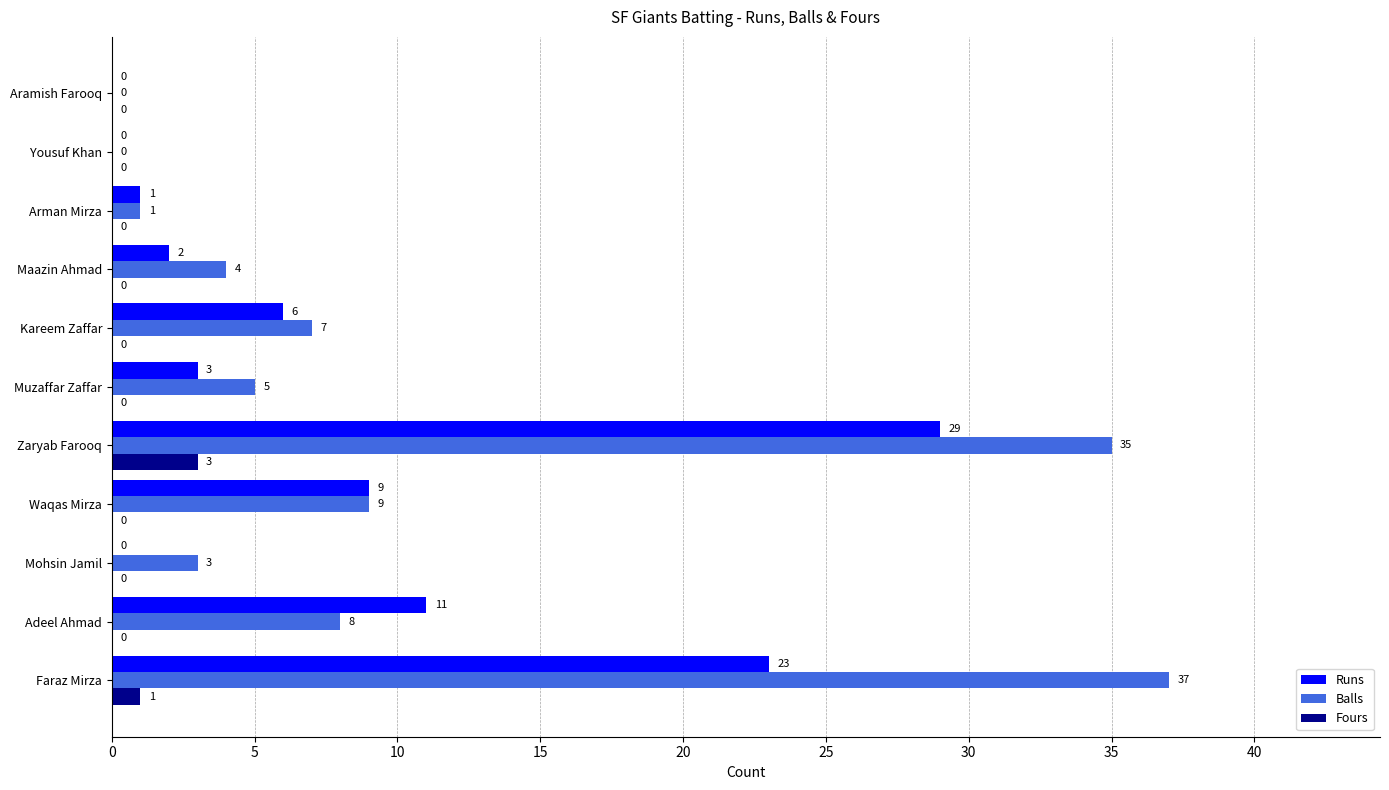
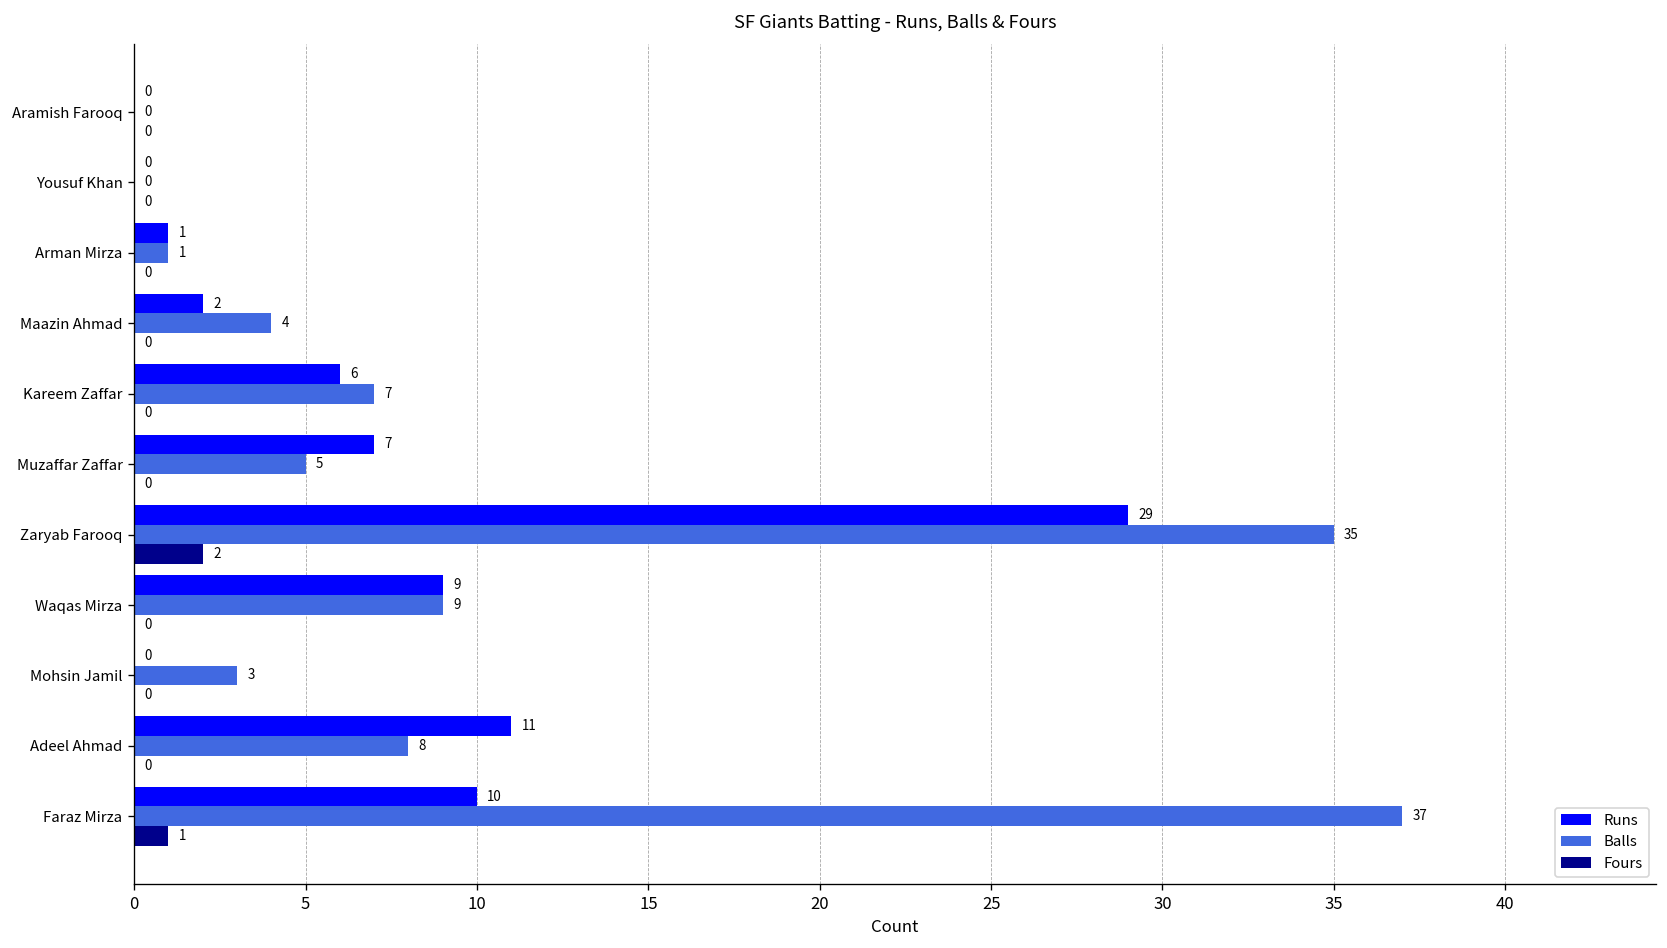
  {
    "Runs": {
      "Aramish Farooq": 0,
      "Yousuf Khan": 0,
      "Arman Mirza": 1,
      "Maazin Ahmad": 2,
      "Kareem Zaffar": 6,
-     "Muzaffar Zaffar": 3,
+     "Muzaffar Zaffar": 7,
      "Zaryab Farooq": 29,
      "Waqas Mirza": 9,
      "Mohsin Jamil": 0,
      "Adeel Ahmad": 11,
-     "Faraz Mirza": 23
+     "Faraz Mirza": 10
    },
    "Balls": {
      "Aramish Farooq": 0,
      "Yousuf Khan": 0,
      "Arman Mirza": 1,
      "Maazin Ahmad": 4,
      "Kareem Zaffar": 7,
      "Muzaffar Zaffar": 5,
      "Zaryab Farooq": 35,
      "Waqas Mirza": 9,
      "Mohsin Jamil": 3,
      "Adeel Ahmad": 8,
      "Faraz Mirza": 37
    },
    "Fours": {
      "Aramish Farooq": 0,
      "Yousuf Khan": 0,
      "Arman Mirza": 0,
      "Maazin Ahmad": 0,
      "Kareem Zaffar": 0,
      "Muzaffar Zaffar": 0,
-     "Zaryab Farooq": 3,
+     "Zaryab Farooq": 2,
      "Waqas Mirza": 0,
      "Mohsin Jamil": 0,
      "Adeel Ahmad": 0,
      "Faraz Mirza": 1
    }
  }
